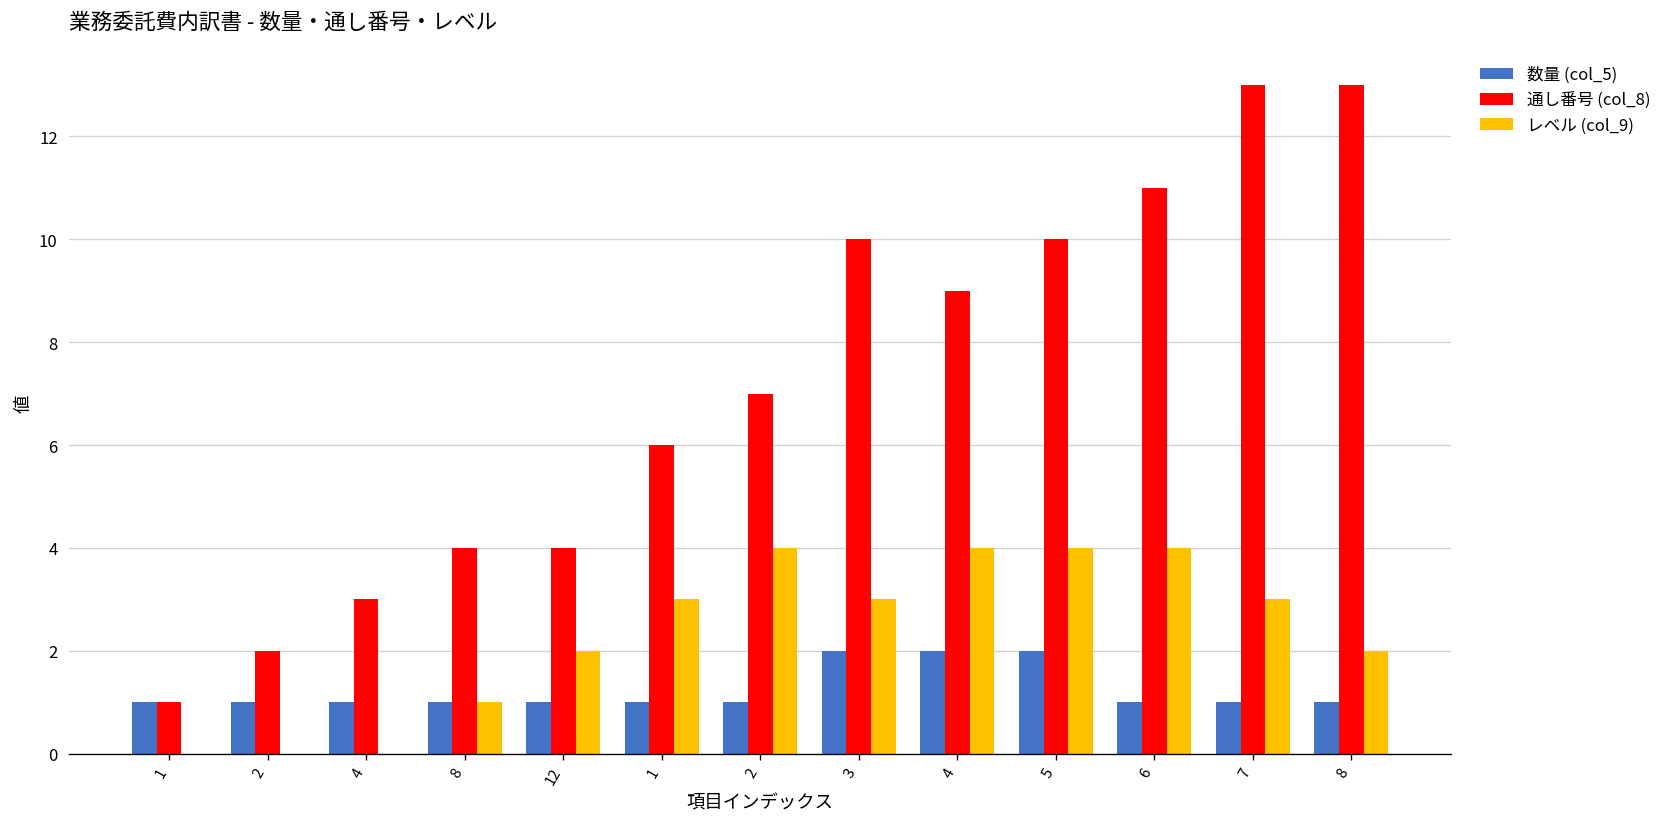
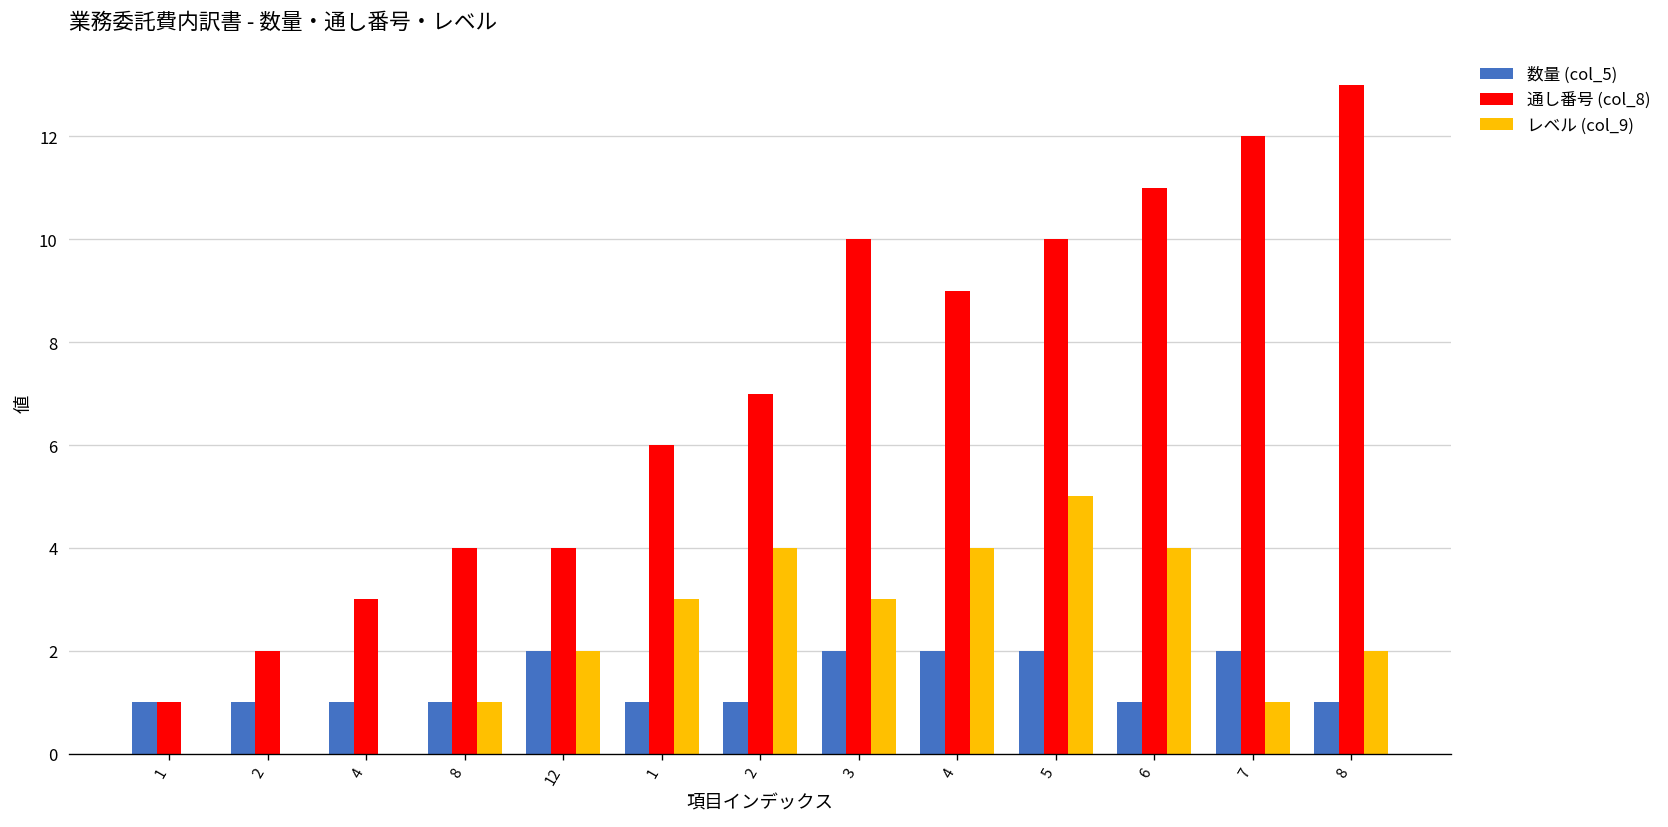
  {
    "数量 (col_5)": {
-     "12": 1,
+     "12": 2,
      "3": 2,
      "5": 2,
      "6": 1,
-     "7": 1
+     "7": 2
    },
    "通し番号 (col_8)": {
      "12": 4,
      "3": 10,
      "5": 10,
      "6": 11,
-     "7": 13
+     "7": 12
    },
    "レベル (col_9)": {
      "12": 2,
      "3": 3,
-     "5": 4,
+     "5": 5,
      "6": 4,
-     "7": 3
+     "7": 1
    }
  }
